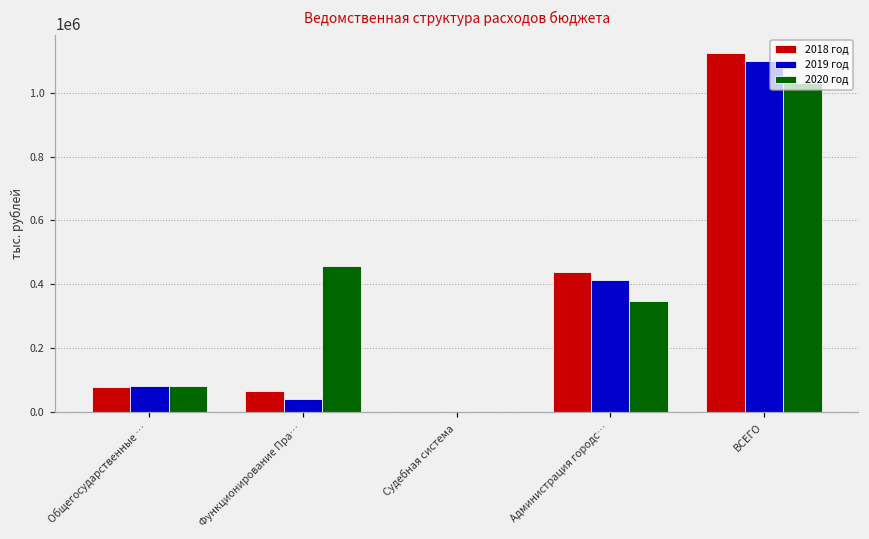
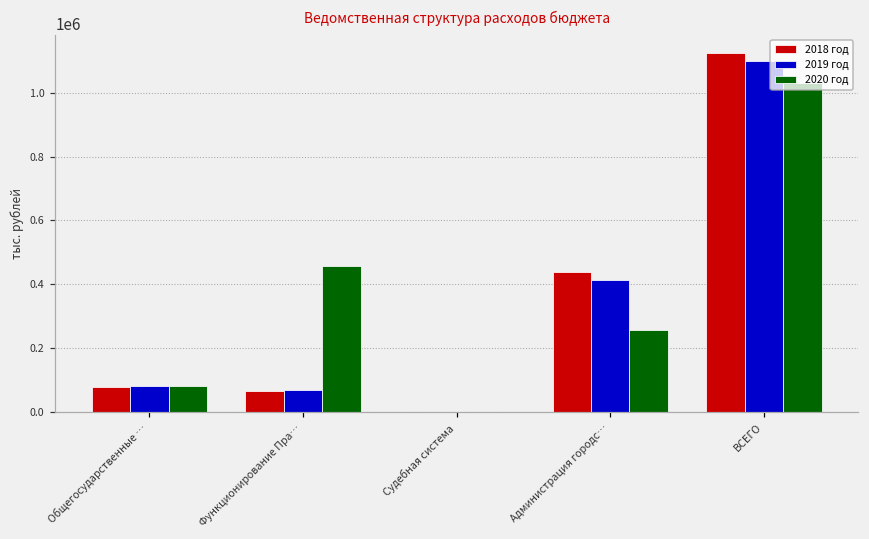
  {
    "2018 год": {
      "Общегосударственные …": 80000,
      "Функционирование Пра…": 70000,
      "Администрация городс…": 440000,
      "ВСЕГО": 1120000
    },
    "2019 год": {
      "Общегосударственные …": 80000,
-     "Функционирование Пра…": 40000,
+     "Функционирование Пра…": 70000,
      "Администрация городс…": 410000,
      "ВСЕГО": 1100000
    },
    "2020 год": {
      "Общегосударственные …": 80000,
      "Функционирование Пра…": 460000,
-     "Администрация городс…": 350000
+     "Администрация городс…": 260000
    }
  }
